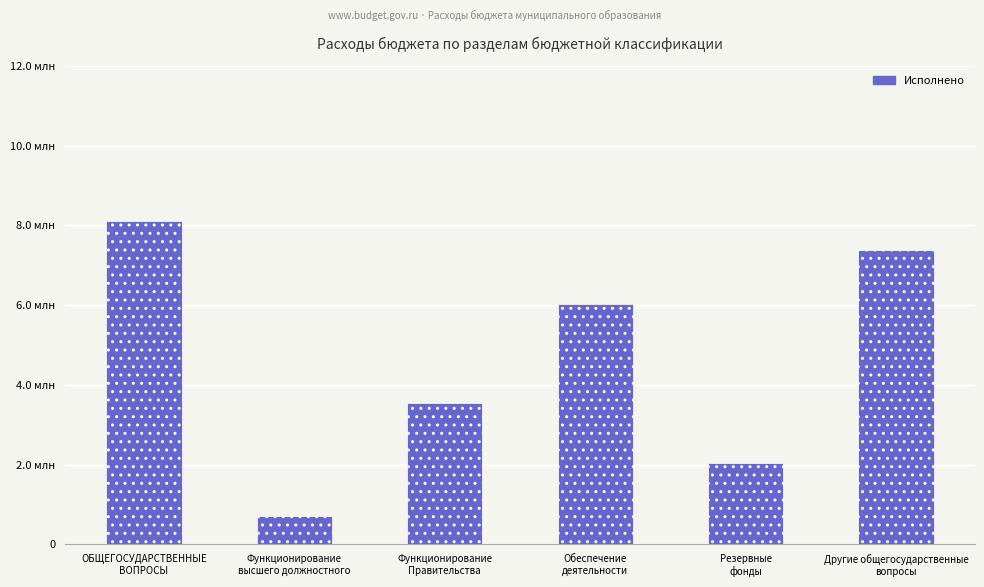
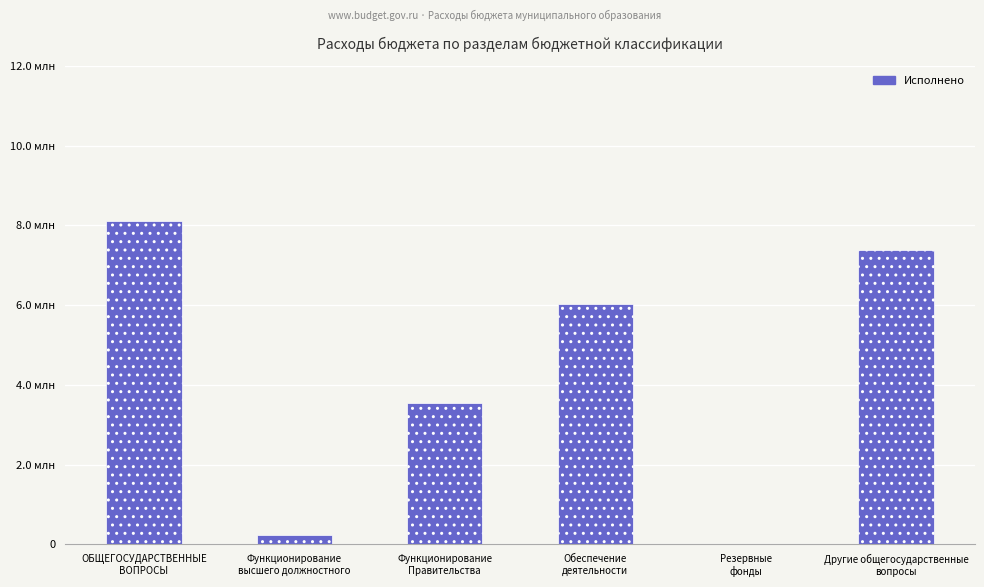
  {
    "ОБЩЕГОСУДАРСТВЕННЫЕ ВОПРОСЫ": "8.1 млн",
-   "Функционирование высшего должностного": "0.7 млн",
+   "Функционирование высшего должностного": "0.2 млн",
    "Функционирование Правительства": "3.5 млн",
    "Обеспечение деятельности": "6.0 млн",
-   "Резервные фонды": "2.0 млн",
+   "Резервные фонды": "0.0 млн",
    "Другие общегосударственные вопросы": "7.4 млн"
  }
